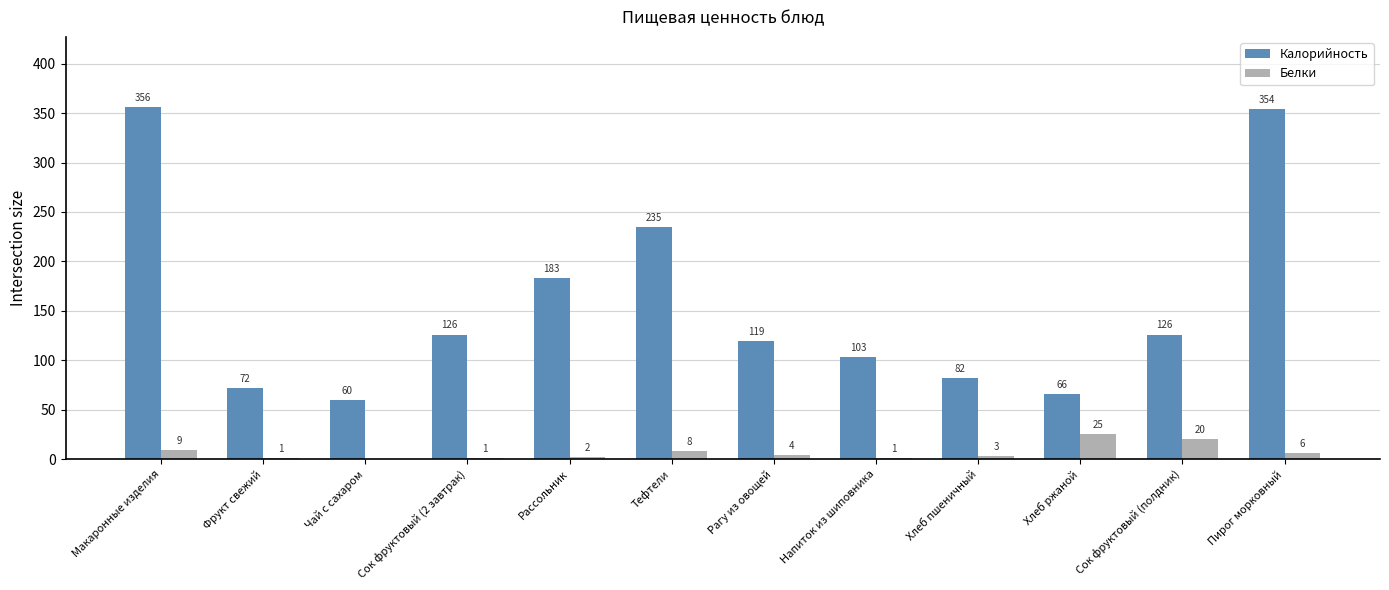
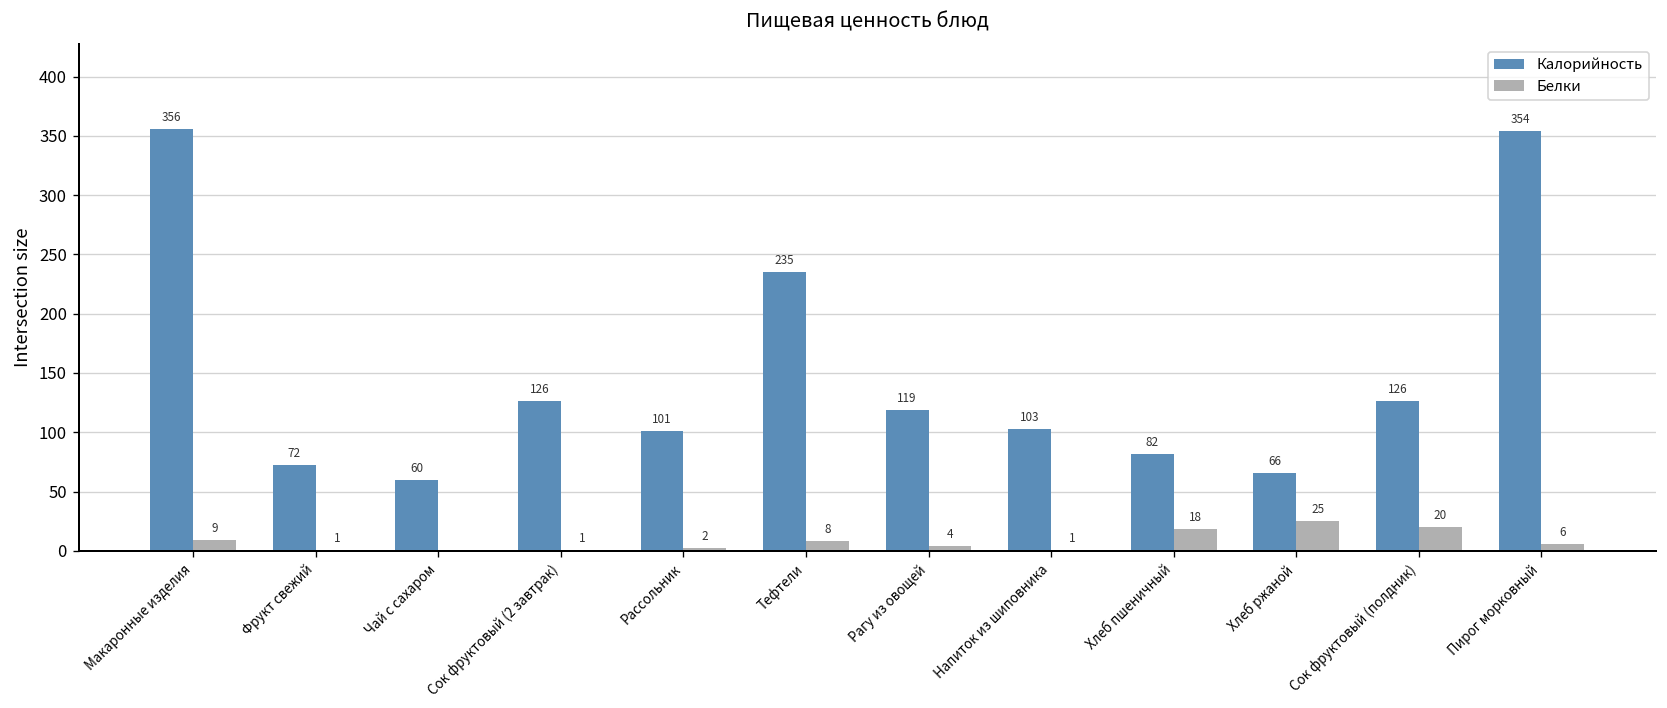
  {
    "Калорийность": {
      "Макаронные изделия": 356,
      "Фрукт свежий": 72,
      "Чай с сахаром": 60,
      "Сок фруктовый (2 завтрак)": 126,
-     "Рассольник": 183,
+     "Рассольник": 101,
      "Тефтели": 235,
      "Рагу из овощей": 119,
      "Напиток из шиповника": 103,
      "Хлеб пшеничный": 82,
      "Хлеб ржаной": 66,
      "Сок фруктовый (полдник)": 126,
      "Пирог морковный": 354
    },
    "Белки": {
      "Макаронные изделия": 9,
      "Фрукт свежий": 1,
      "Сок фруктовый (2 завтрак)": 1,
      "Рассольник": 2,
      "Тефтели": 8,
      "Рагу из овощей": 4,
      "Напиток из шиповника": 1,
-     "Хлеб пшеничный": 3,
+     "Хлеб пшеничный": 18,
      "Хлеб ржаной": 25,
      "Сок фруктовый (полдник)": 20,
      "Пирог морковный": 6
    }
  }
